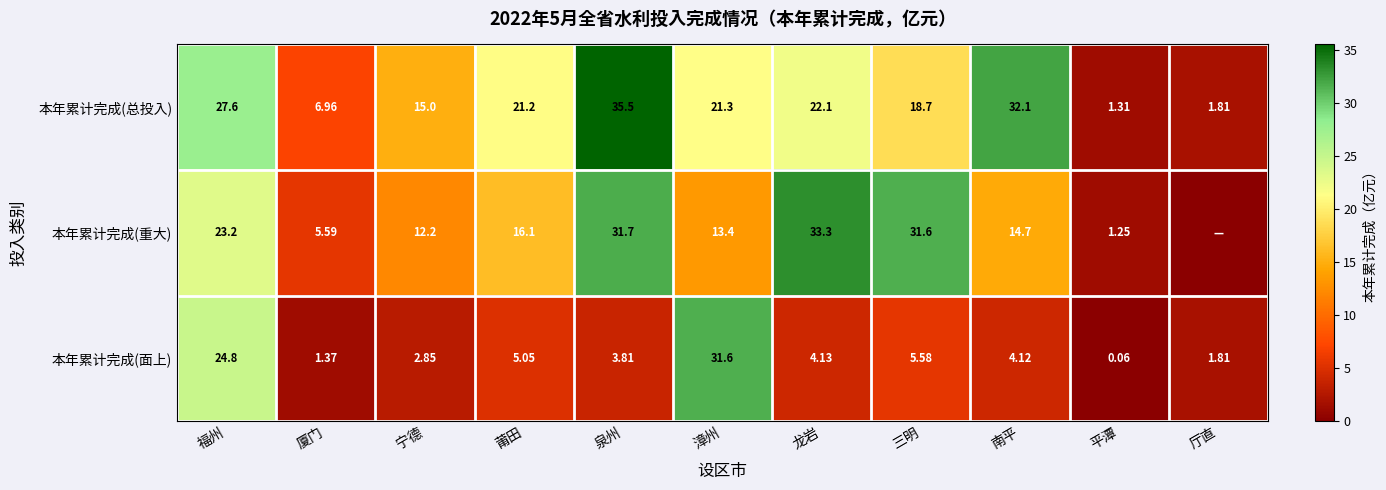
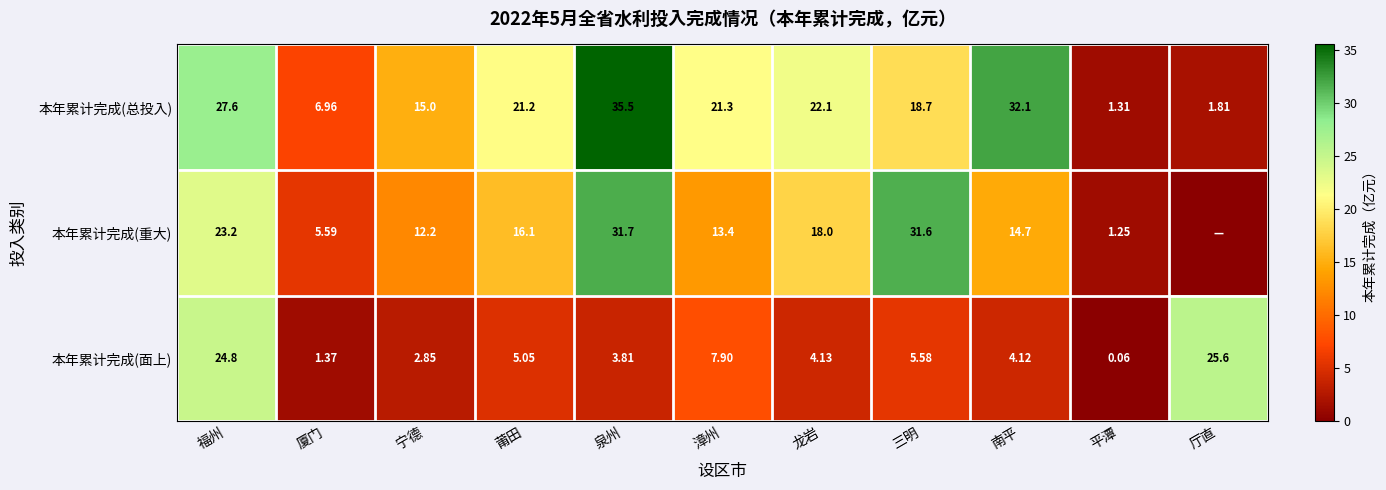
  {
    "本年累计完成(总投入)": {
      "福州": 27.6,
      "厦门": 6.96,
      "宁德": 15.0,
      "莆田": 21.2,
      "泉州": 35.5,
      "漳州": 21.3,
      "龙岩": 22.1,
      "三明": 18.7,
      "南平": 32.1,
      "平潭": 1.31,
      "厅直": 1.81
    },
    "本年累计完成(重大)": {
      "福州": 23.2,
      "厦门": 5.59,
      "宁德": 12.2,
      "莆田": 16.1,
      "泉州": 31.7,
      "漳州": 13.4,
-     "龙岩": 33.3,
+     "龙岩": 18.0,
      "三明": 31.6,
      "南平": 14.7,
      "平潭": 1.25
    },
    "本年累计完成(面上)": {
      "福州": 24.8,
      "厦门": 1.37,
      "宁德": 2.85,
      "莆田": 5.05,
      "泉州": 3.81,
-     "漳州": 31.6,
+     "漳州": 7.90,
      "龙岩": 4.13,
      "三明": 5.58,
      "南平": 4.12,
      "平潭": 0.06,
-     "厅直": 1.81
+     "厅直": 25.6
    }
  }
